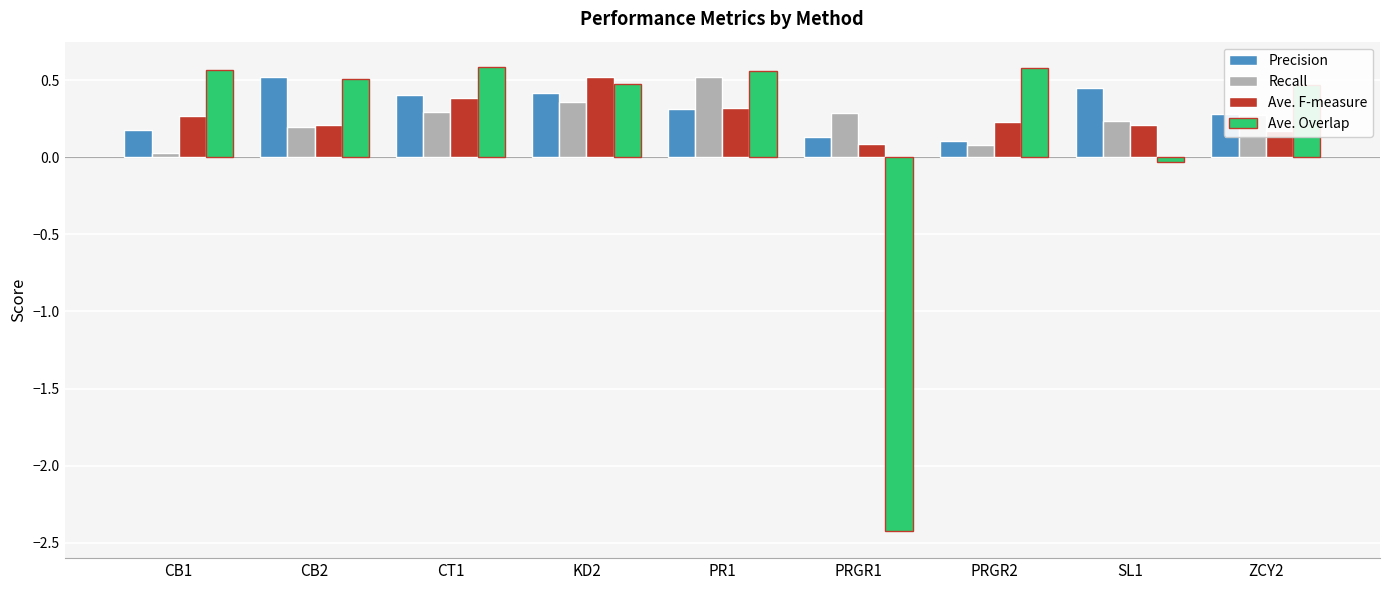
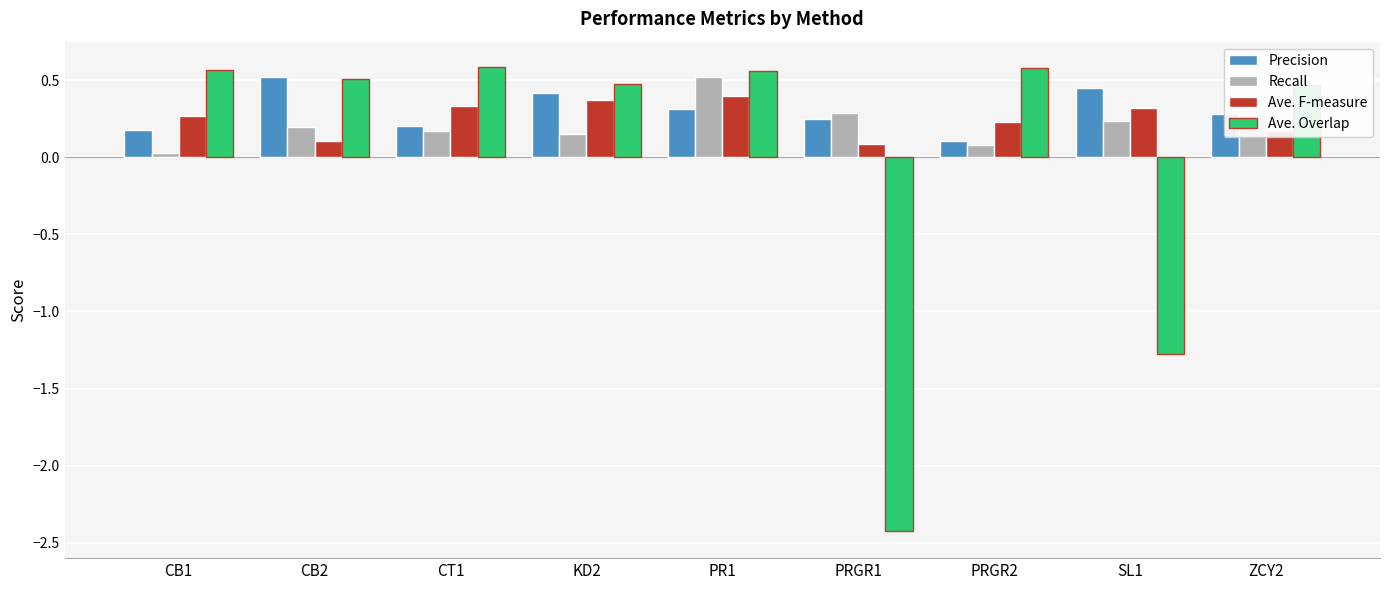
  {
    "Precision": {
      "CB1": 0.18,
      "CB2": 0.52,
-     "CT1": 0.40,
+     "CT1": 0.21,
      "KD2": 0.42,
      "PR1": 0.31,
-     "PRGR1": 0.13,
+     "PRGR1": 0.25,
      "PRGR2": 0.11,
      "SL1": 0.45
    },
    "Recall": {
      "CB1": 0.03,
      "CB2": 0.20,
-     "CT1": 0.29,
-     "KD2": 0.36,
+     "CT1": 0.17,
+     "KD2": 0.15,
      "PR1": 0.52,
      "PRGR1": 0.29,
      "PRGR2": 0.08,
      "SL1": 0.24
    },
    "Ave. F-measure": {
      "CB1": 0.27,
-     "CB2": 0.21,
-     "CT1": 0.39,
-     "KD2": 0.52,
-     "PR1": 0.32,
+     "CB2": 0.11,
+     "CT1": 0.33,
+     "KD2": 0.37,
+     "PR1": 0.40,
      "PRGR1": 0.08,
      "PRGR2": 0.23,
-     "SL1": 0.21
+     "SL1": 0.32
    },
    "Ave. Overlap": {
      "CB1": 0.57,
      "CB2": 0.51,
      "CT1": 0.59,
      "KD2": 0.48,
      "PR1": 0.56,
      "PRGR1": -2.43,
      "PRGR2": 0.58,
-     "SL1": -0.03
+     "SL1": -1.28
    }
  }
